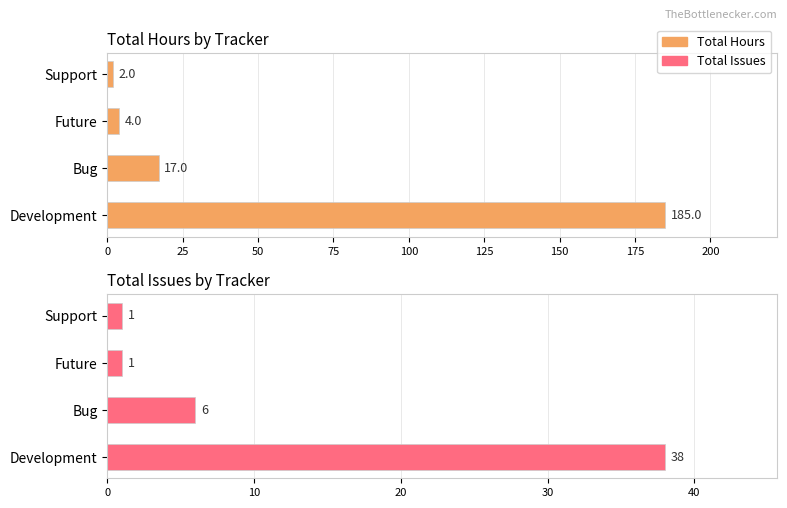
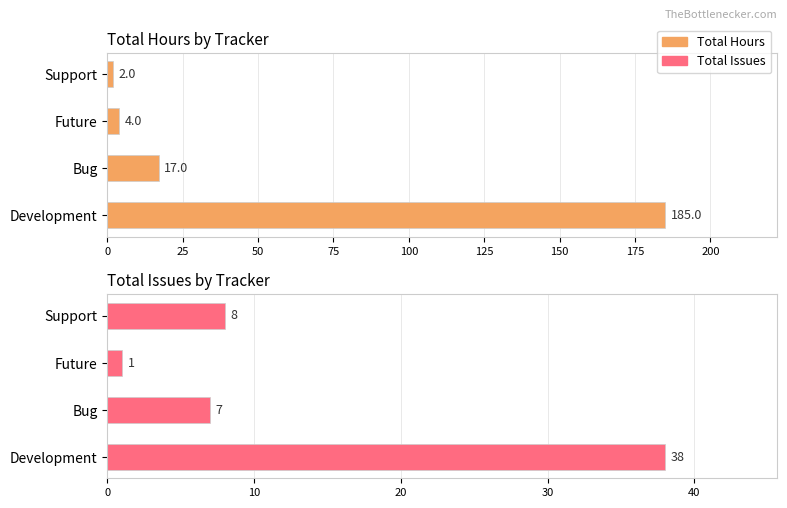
  {
    "Total Hours by Tracker": {
      "Support": 2.0,
      "Future": 4.0,
      "Bug": 17.0,
      "Development": 185.0
    },
    "Total Issues by Tracker": {
-     "Support": 1,
+     "Support": 8,
      "Future": 1,
-     "Bug": 6,
+     "Bug": 7,
      "Development": 38
    }
  }
